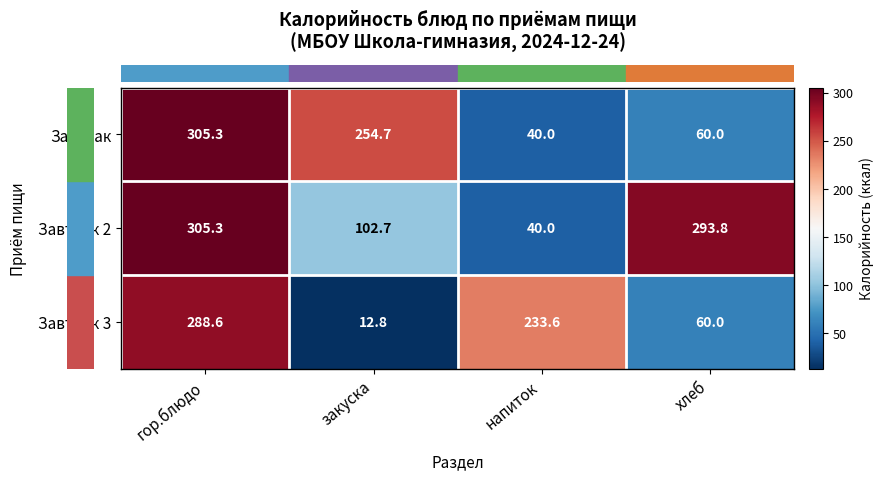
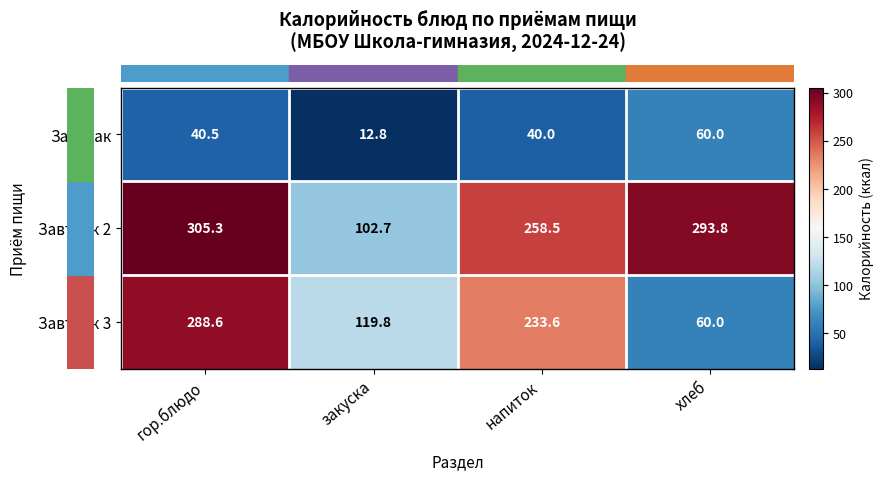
  {
    "Завтрак": {
-     "гор.блюдо": 305.3,
-     "закуска": 254.7,
+     "гор.блюдо": 40.5,
+     "закуска": 12.8,
      "напиток": 40.0,
      "хлеб": 60.0
    },
    "Завтрак 2": {
      "гор.блюдо": 305.3,
      "закуска": 102.7,
-     "напиток": 40.0,
+     "напиток": 258.5,
      "хлеб": 293.8
    },
    "Завтрак 3": {
      "гор.блюдо": 288.6,
-     "закуска": 12.8,
+     "закуска": 119.8,
      "напиток": 233.6,
      "хлеб": 60.0
    }
  }
